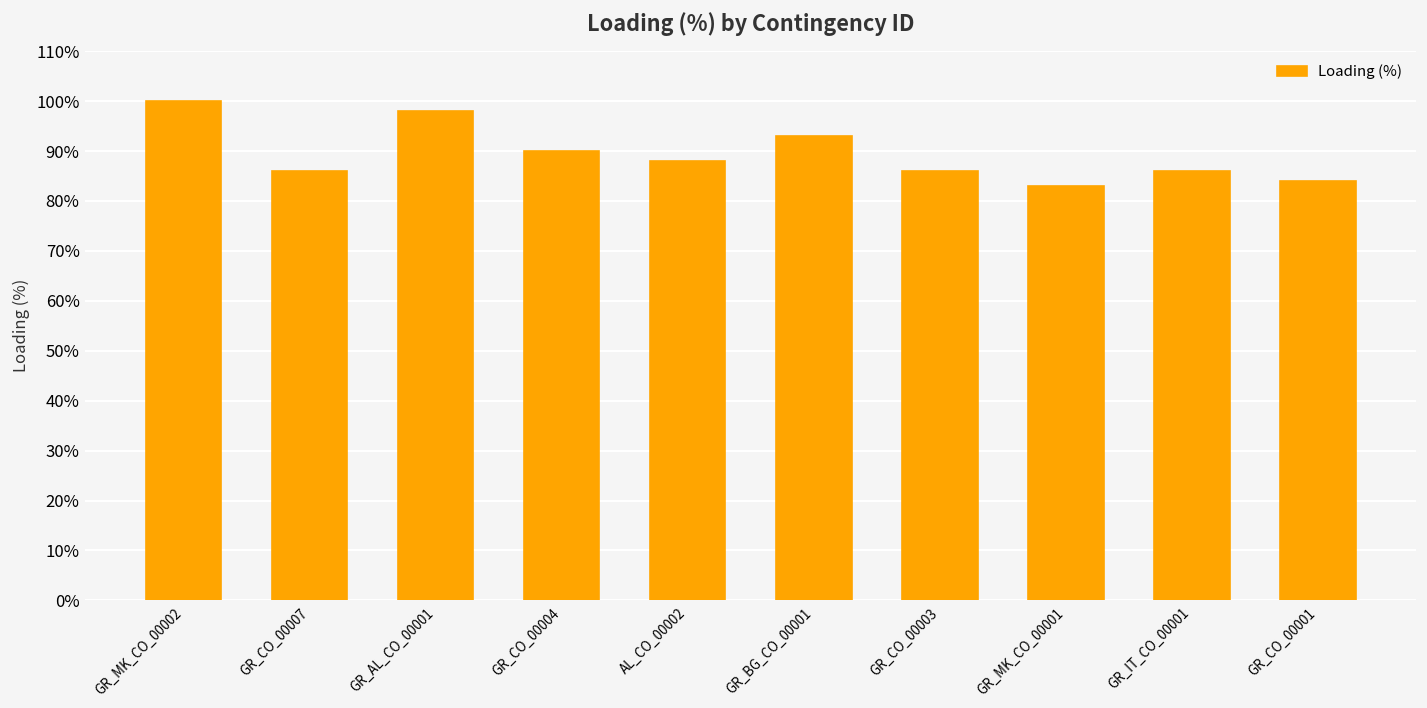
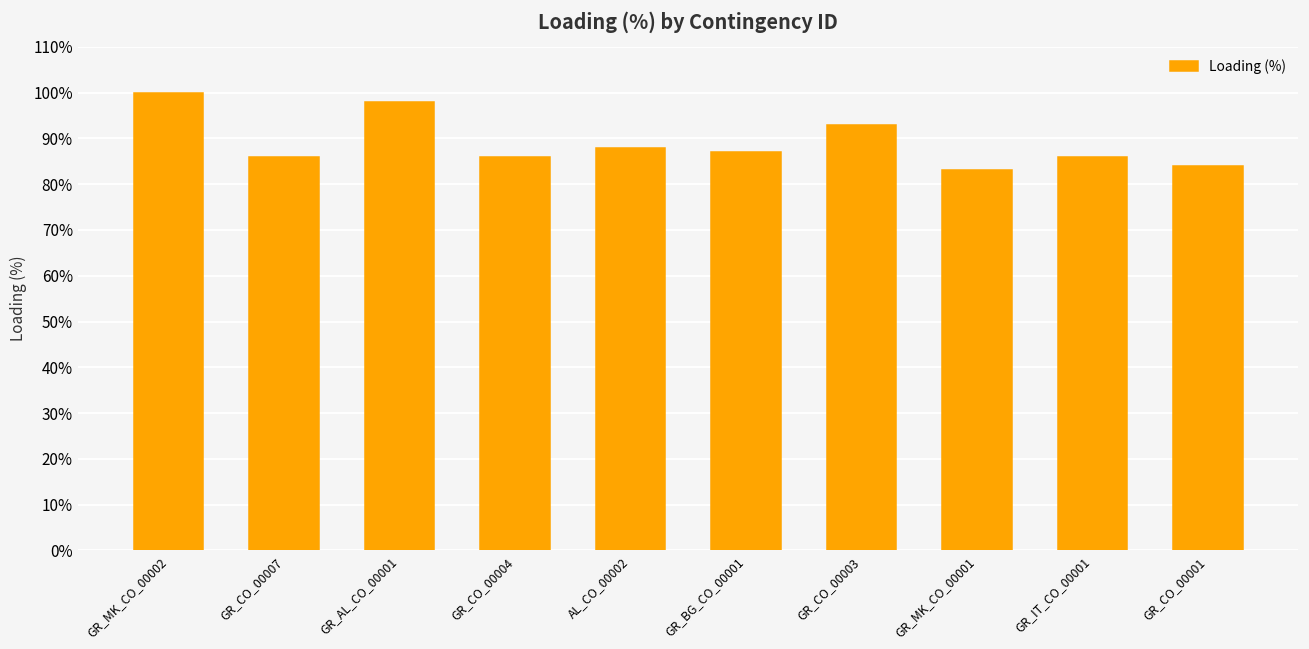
  {
    "GR_MK_CO_00002": "100%",
    "GR_CO_00007": "86%",
    "GR_AL_CO_00001": "98%",
-   "GR_CO_00004": "90%",
+   "GR_CO_00004": "86%",
    "AL_CO_00002": "88%",
-   "GR_BG_CO_00001": "93%",
-   "GR_CO_00003": "86%",
+   "GR_BG_CO_00001": "87%",
+   "GR_CO_00003": "93%",
    "GR_MK_CO_00001": "83%",
    "GR_IT_CO_00001": "86%",
    "GR_CO_00001": "84%"
  }
